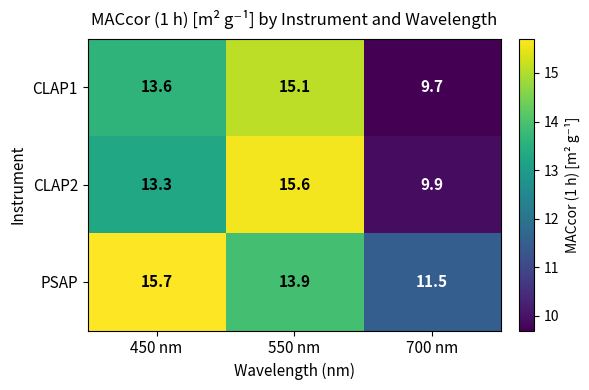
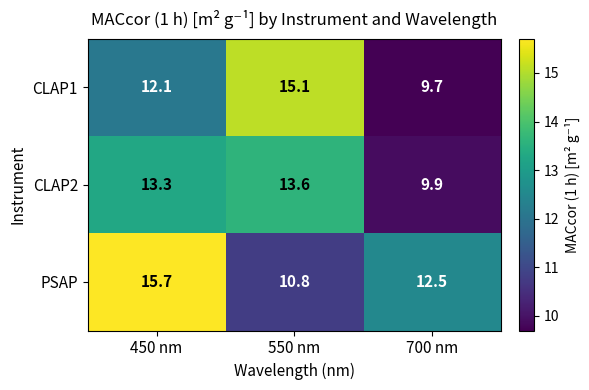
  {
    "CLAP1": {
-     "450 nm": 13.6,
+     "450 nm": 12.1,
      "550 nm": 15.1,
      "700 nm": 9.7
    },
    "CLAP2": {
      "450 nm": 13.3,
-     "550 nm": 15.6,
+     "550 nm": 13.6,
      "700 nm": 9.9
    },
    "PSAP": {
      "450 nm": 15.7,
-     "550 nm": 13.9,
-     "700 nm": 11.5
+     "550 nm": 10.8,
+     "700 nm": 12.5
    }
  }
